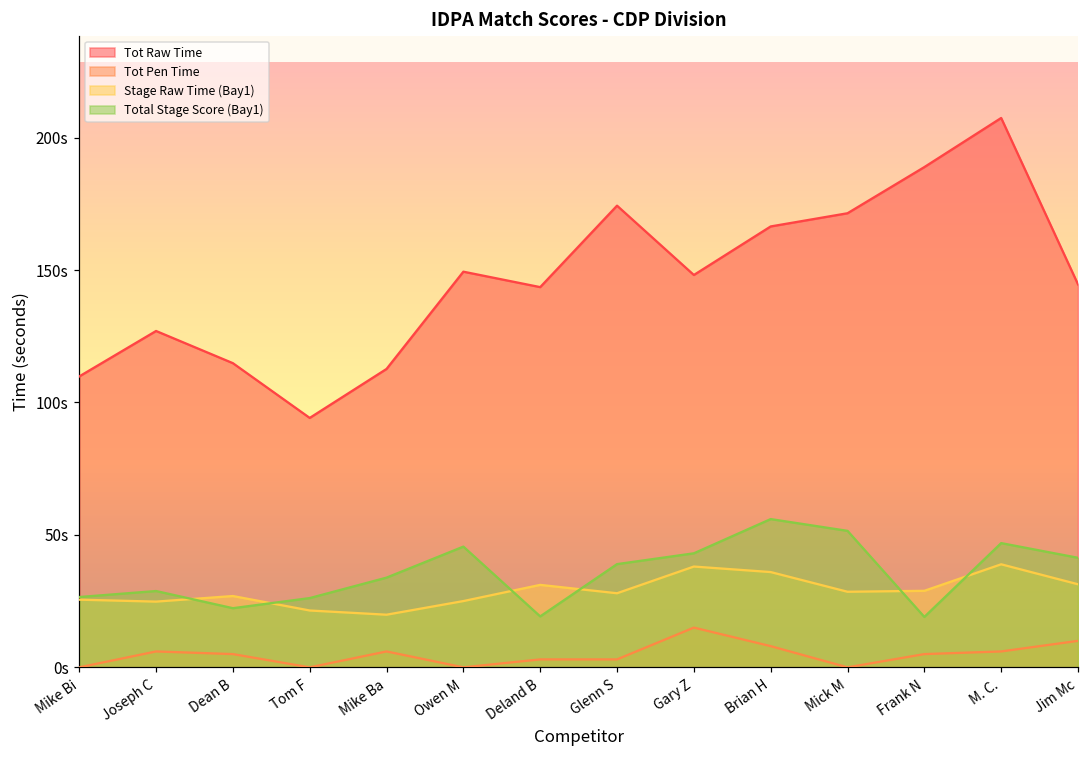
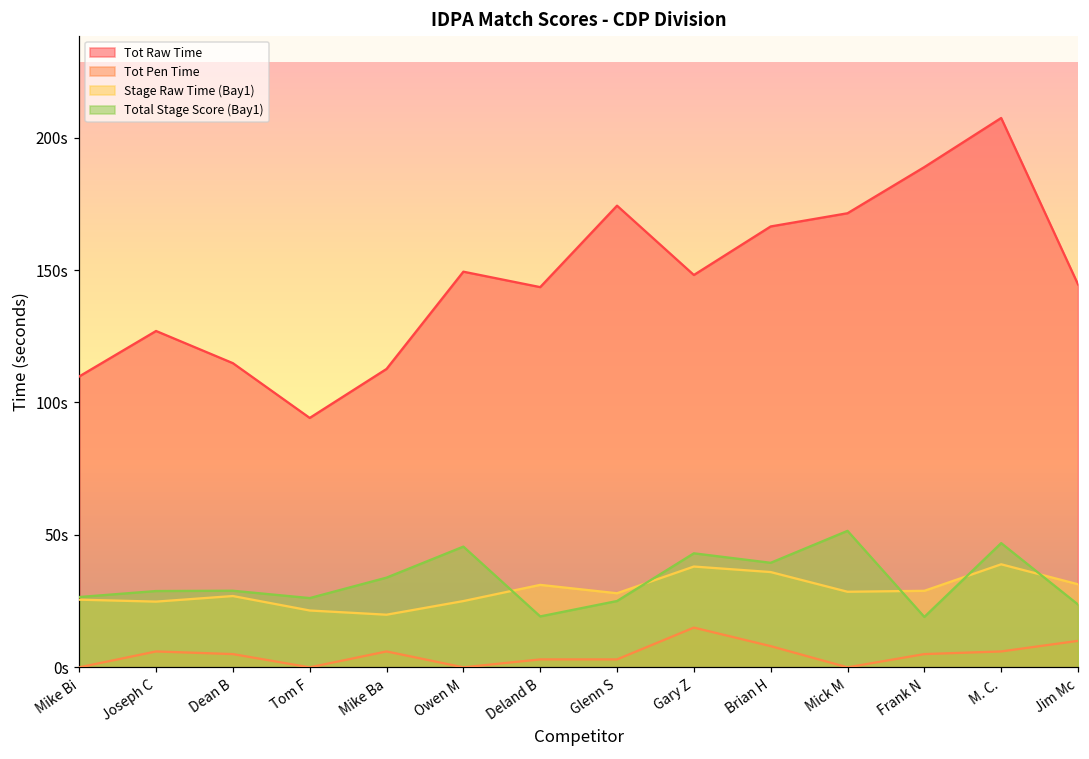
  {
    "Total Stage Score (Bay1)": {
      "Joseph C": "29s",
-     "Dean B": "22s",
+     "Dean B": "29s",
      "Tom F": "26s",
      "Mike Ba": "34s",
      "Owen M": "46s",
      "Deland B": "19s",
-     "Glenn S": "39s",
+     "Glenn S": "25s",
      "Gary Z": "43s",
-     "Brian H": "56s",
+     "Brian H": "39s",
      "Mick M": "52s",
      "Frank N": "19s",
      "M. C.": "47s",
-     "Jim Mc": "41s"
+     "Jim Mc": "24s"
    }
  }
